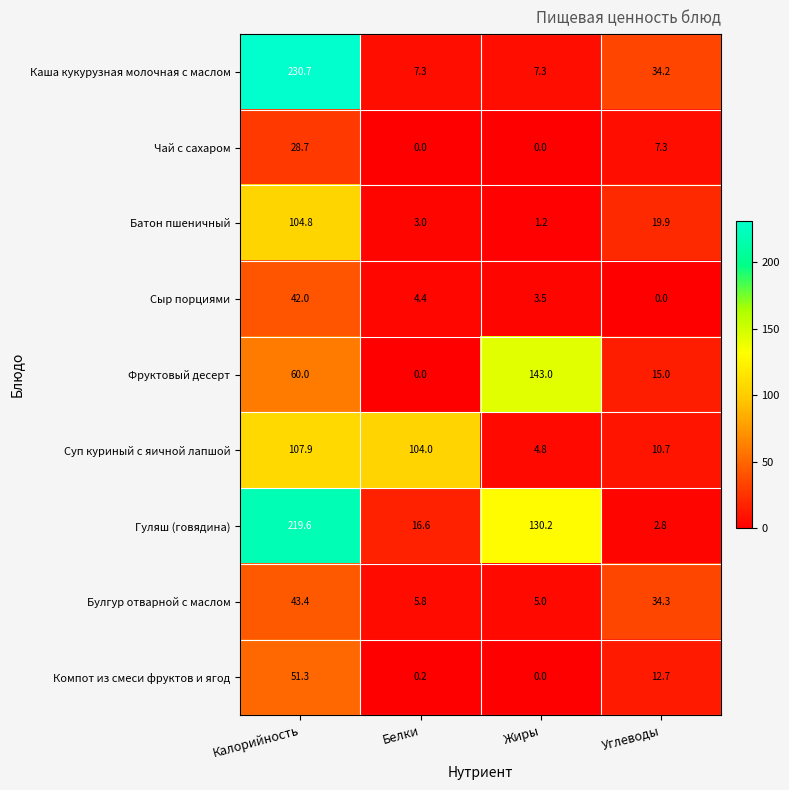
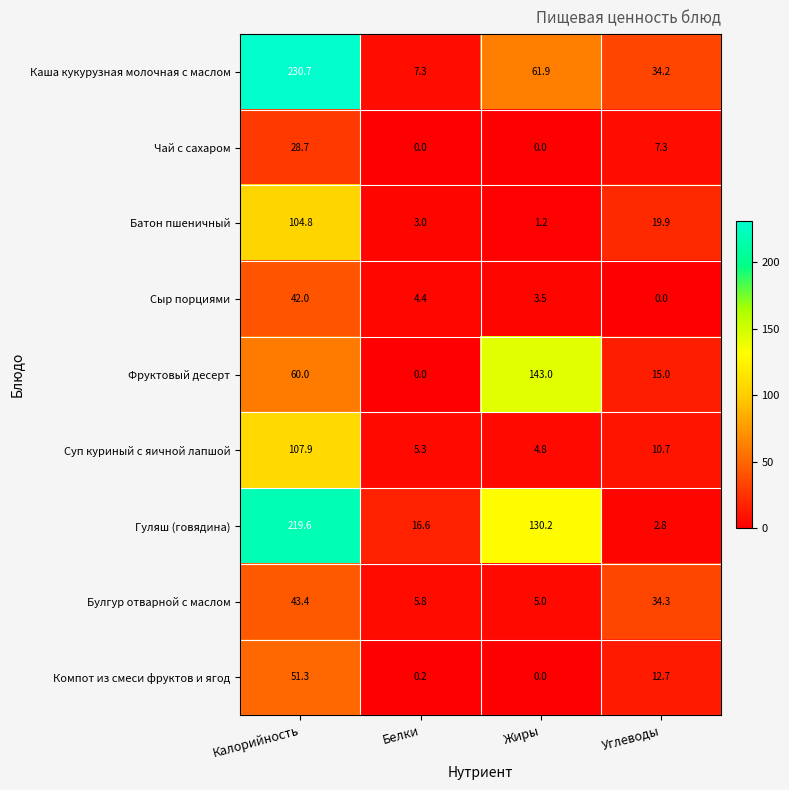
  {
    "Каша кукурузная молочная с маслом": {
      "Калорийность": 230.7,
      "Белки": 7.3,
-     "Жиры": 7.3,
+     "Жиры": 61.9,
      "Углеводы": 34.2
    },
    "Чай с сахаром": {
      "Калорийность": 28.7,
      "Белки": 0.0,
      "Жиры": 0.0,
      "Углеводы": 7.3
    },
    "Батон пшеничный": {
      "Калорийность": 104.8,
      "Белки": 3.0,
      "Жиры": 1.2,
      "Углеводы": 19.9
    },
    "Сыр порциями": {
      "Калорийность": 42.0,
      "Белки": 4.4,
      "Жиры": 3.5,
      "Углеводы": 0.0
    },
    "Фруктовый десерт": {
      "Калорийность": 60.0,
      "Белки": 0.0,
      "Жиры": 143.0,
      "Углеводы": 15.0
    },
    "Суп куриный с яичной лапшой": {
      "Калорийность": 107.9,
-     "Белки": 104.0,
+     "Белки": 5.3,
      "Жиры": 4.8,
      "Углеводы": 10.7
    },
    "Гуляш (говядина)": {
      "Калорийность": 219.6,
      "Белки": 16.6,
      "Жиры": 130.2,
      "Углеводы": 2.8
    },
    "Булгур отварной с маслом": {
      "Калорийность": 43.4,
      "Белки": 5.8,
      "Жиры": 5.0,
      "Углеводы": 34.3
    },
    "Компот из смеси фруктов и ягод": {
      "Калорийность": 51.3,
      "Белки": 0.2,
      "Жиры": 0.0,
      "Углеводы": 12.7
    }
  }
